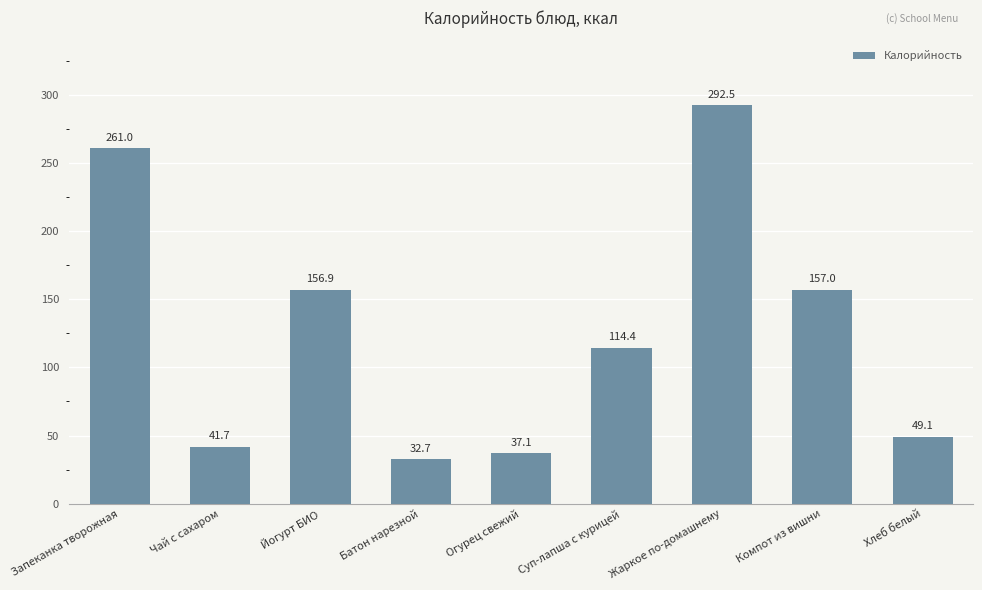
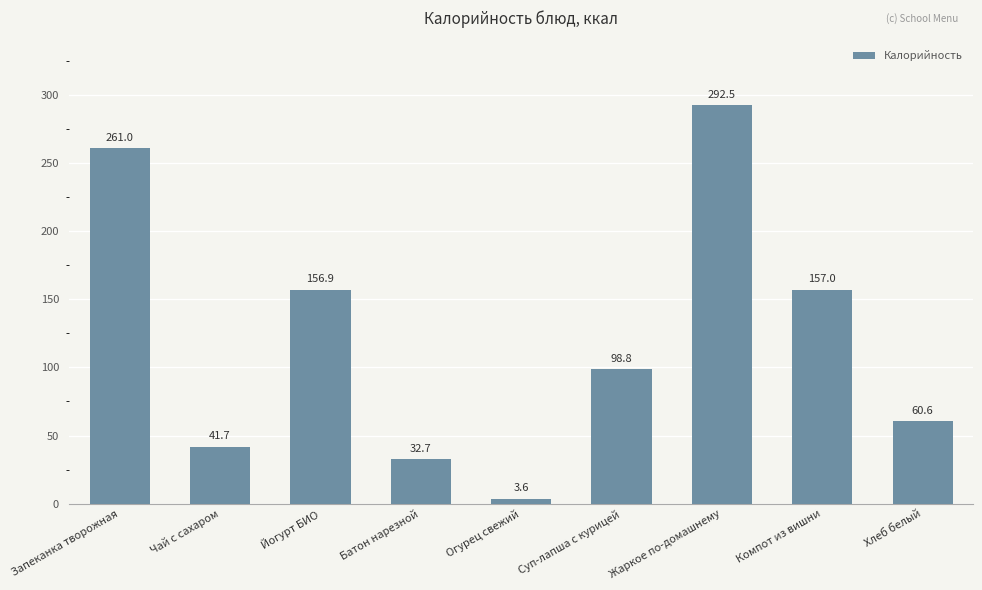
  {
    "Запеканка творожная": 261.0,
    "Чай с сахаром": 41.7,
    "Йогурт БИО": 156.9,
    "Батон нарезной": 32.7,
-   "Огурец свежий": 37.1,
-   "Суп-лапша с курицей": 114.4,
+   "Огурец свежий": 3.6,
+   "Суп-лапша с курицей": 98.8,
    "Жаркое по-домашнему": 292.5,
    "Компот из вишни": 157.0,
-   "Хлеб белый": 49.1
+   "Хлеб белый": 60.6
  }
